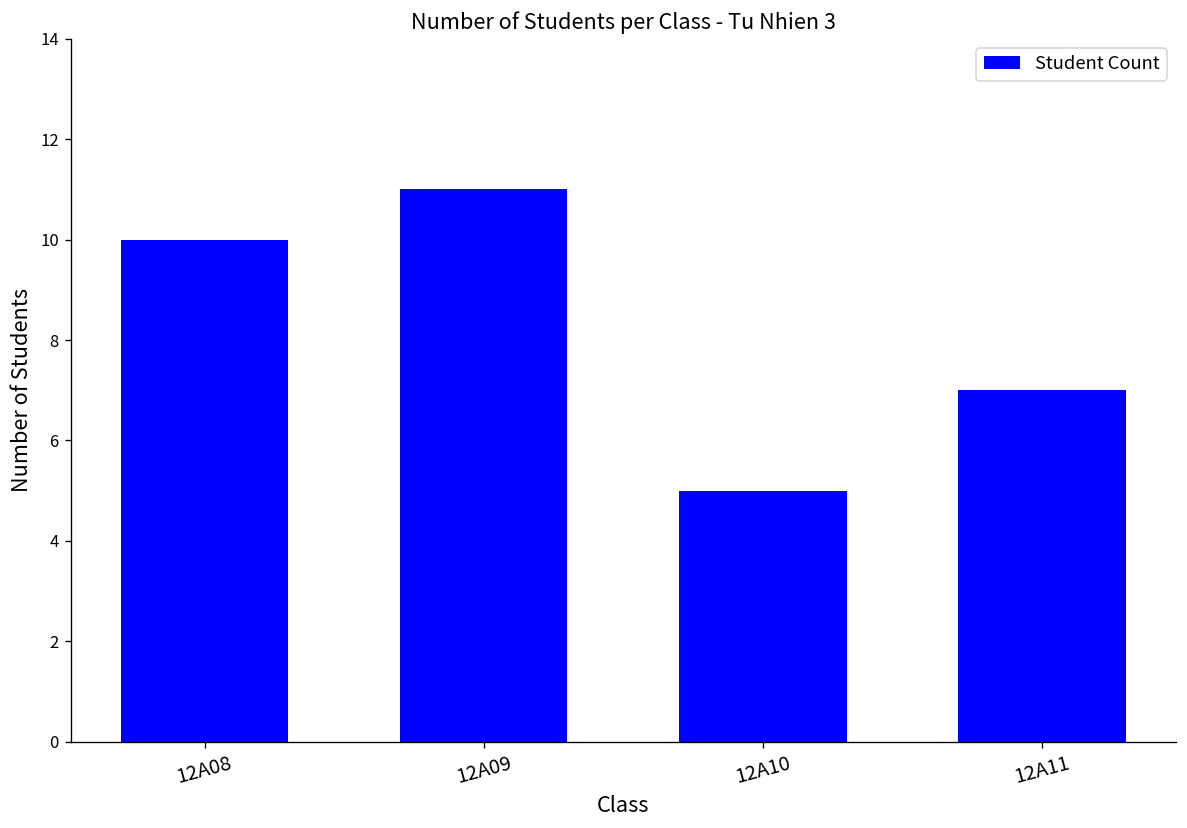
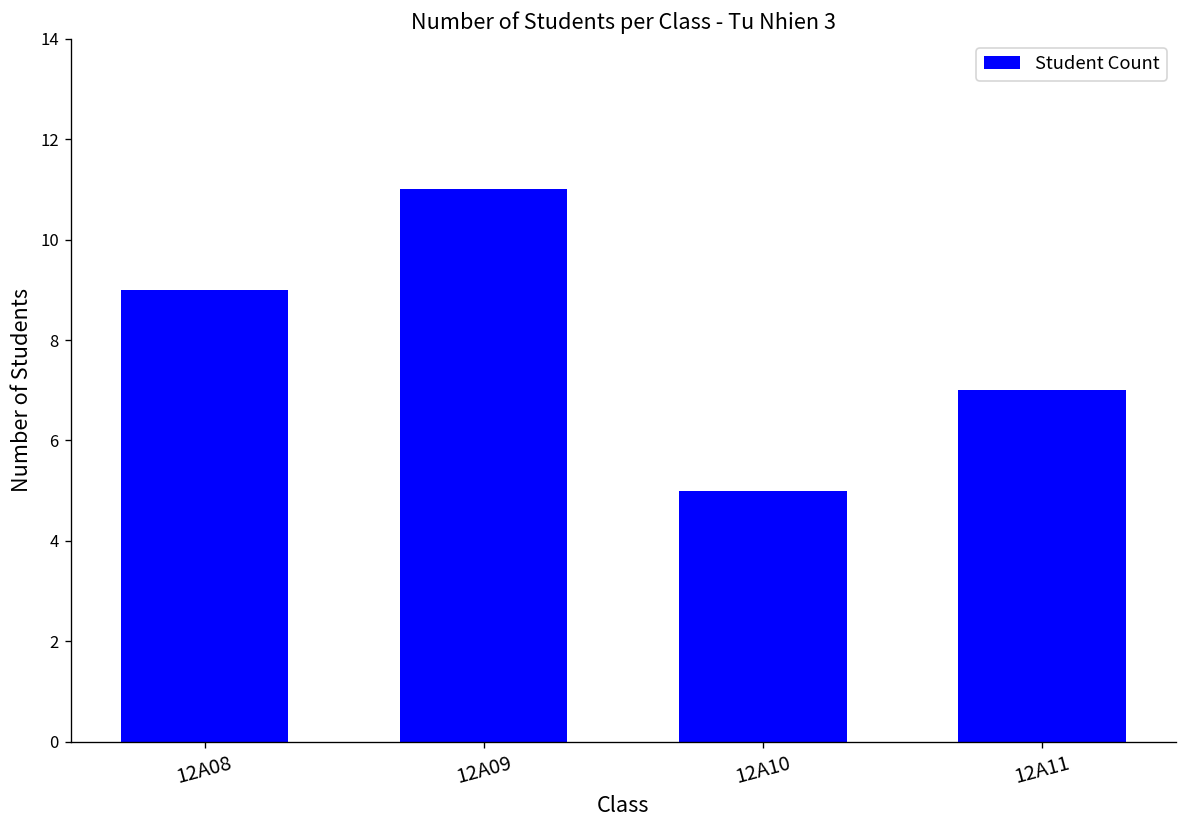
  {
-   "12A08": 10,
+   "12A08": 9,
    "12A09": 11,
    "12A10": 5,
    "12A11": 7
  }
